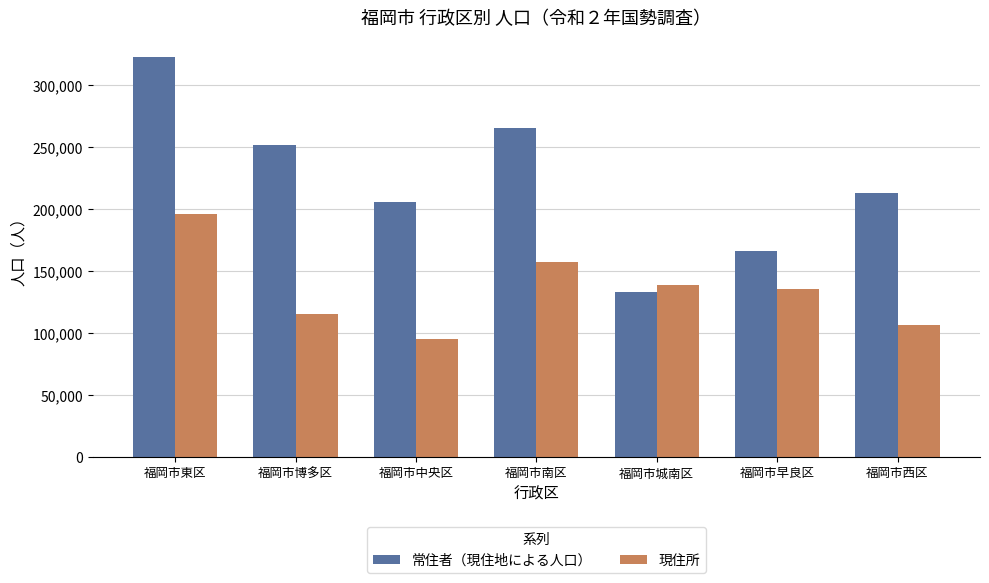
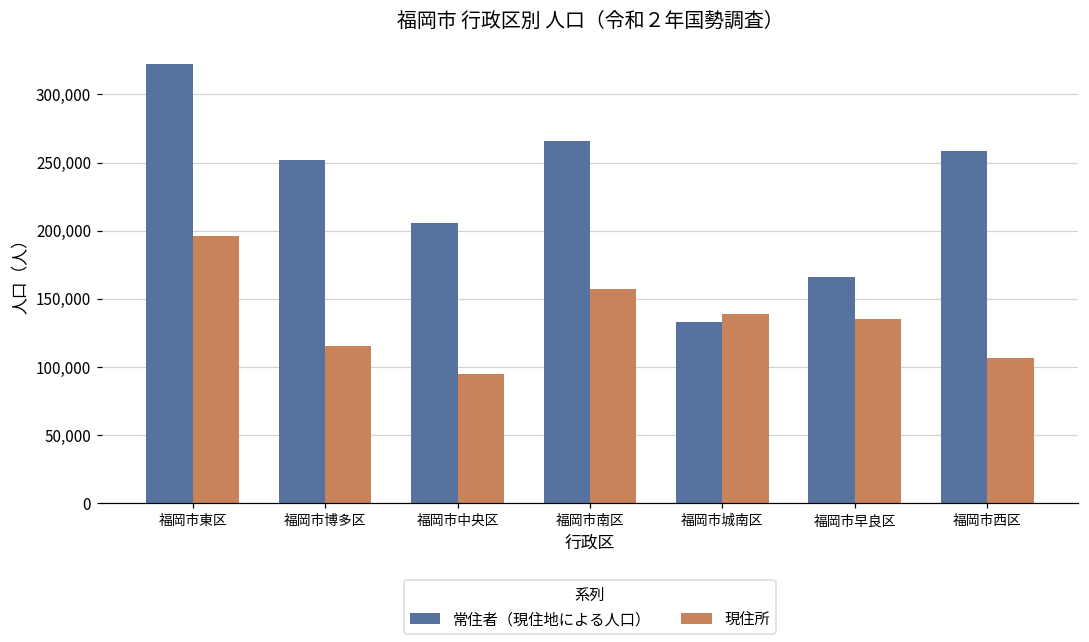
  {
    "常住者（現住地による人口）": {
      "福岡市東区": "323,000",
      "福岡市博多区": "252,000",
      "福岡市中央区": "206,000",
      "福岡市南区": "266,000",
      "福岡市城南区": "133,000",
      "福岡市早良区": "166,000",
-     "福岡市西区": "213,000"
+     "福岡市西区": "258,000"
    },
    "現住所": {
      "福岡市東区": "196,000",
      "福岡市博多区": "115,000",
      "福岡市中央区": "95,000",
      "福岡市南区": "157,000",
      "福岡市城南区": "139,000",
      "福岡市早良区": "135,000",
      "福岡市西区": "107,000"
    }
  }
